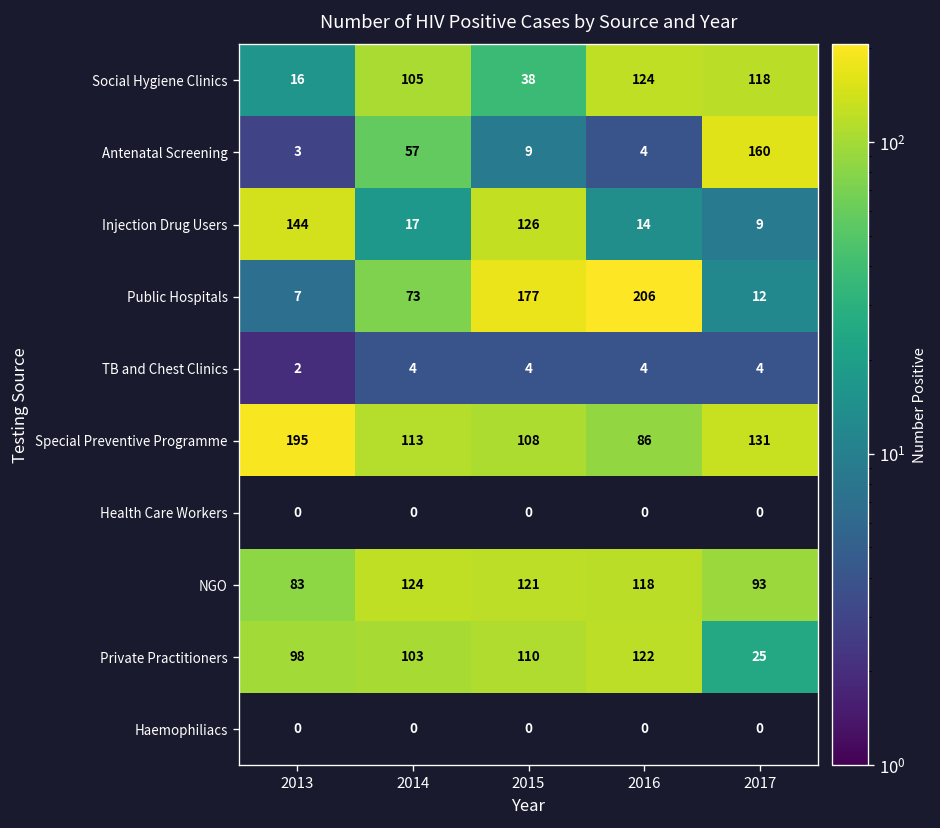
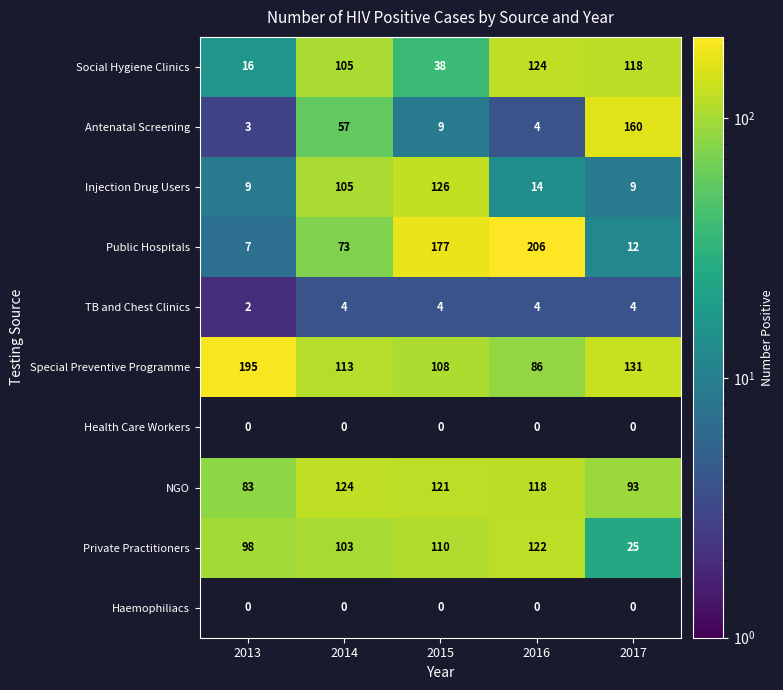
  {
    "Social Hygiene Clinics": {
      "2013": 16,
      "2014": 105,
      "2015": 38,
      "2016": 124,
      "2017": 118
    },
    "Antenatal Screening": {
      "2013": 3,
      "2014": 57,
      "2015": 9,
      "2016": 4,
      "2017": 160
    },
    "Injection Drug Users": {
-     "2013": 144,
-     "2014": 17,
+     "2013": 9,
+     "2014": 105,
      "2015": 126,
      "2016": 14,
      "2017": 9
    },
    "Public Hospitals": {
      "2013": 7,
      "2014": 73,
      "2015": 177,
      "2016": 206,
      "2017": 12
    },
    "TB and Chest Clinics": {
      "2013": 2,
      "2014": 4,
      "2015": 4,
      "2016": 4,
      "2017": 4
    },
    "Special Preventive Programme": {
      "2013": 195,
      "2014": 113,
      "2015": 108,
      "2016": 86,
      "2017": 131
    },
    "NGO": {
      "2013": 83,
      "2014": 124,
      "2015": 121,
      "2016": 118,
      "2017": 93
    },
    "Private Practitioners": {
      "2013": 98,
      "2014": 103,
      "2015": 110,
      "2016": 122,
      "2017": 25
    }
  }
